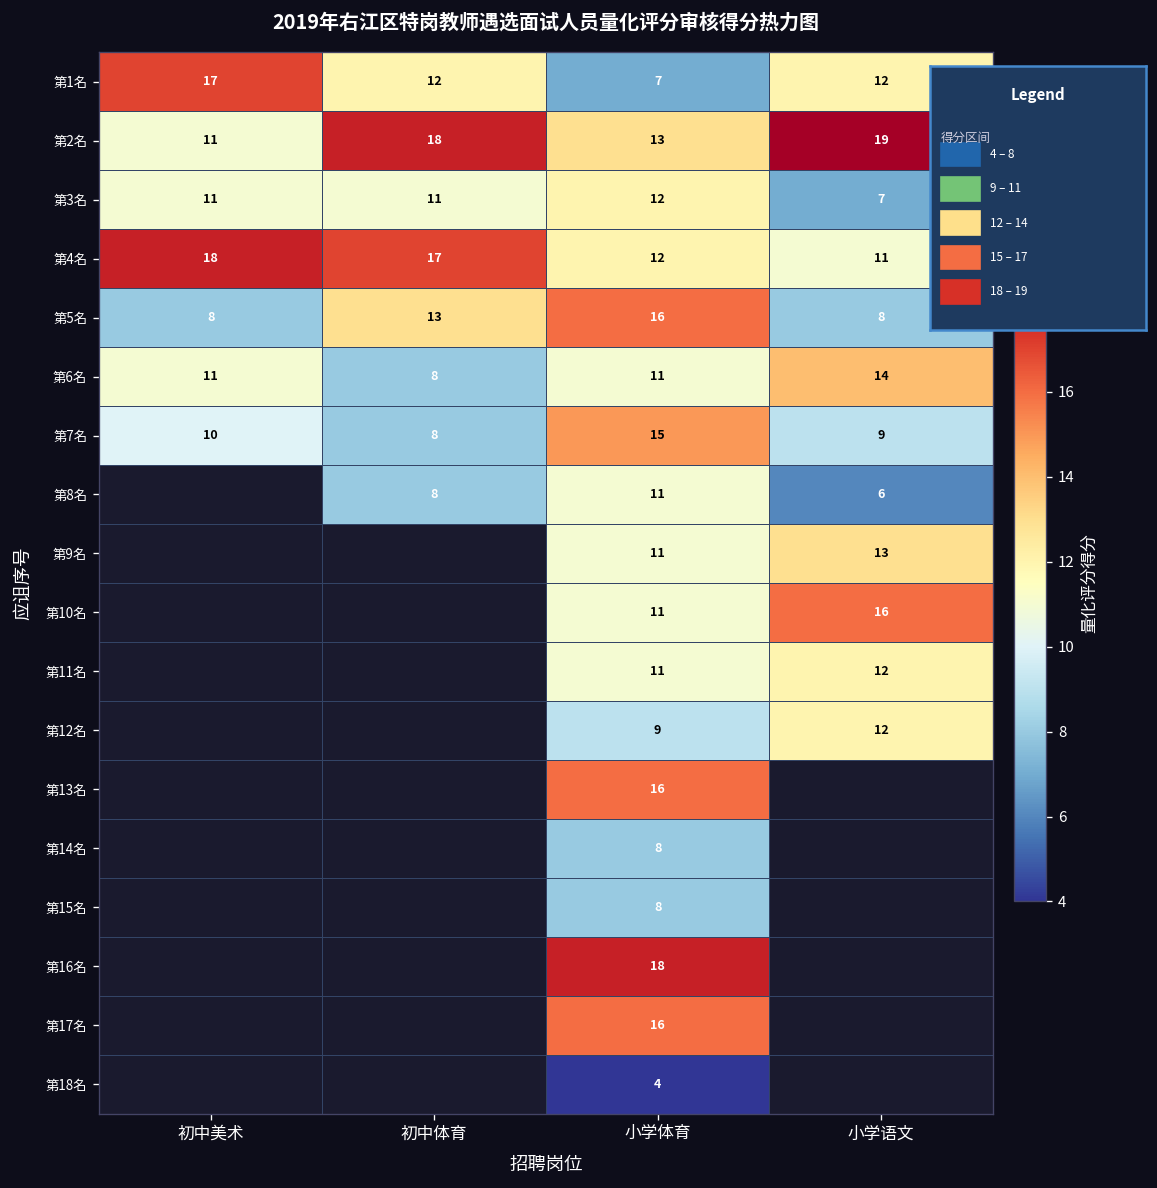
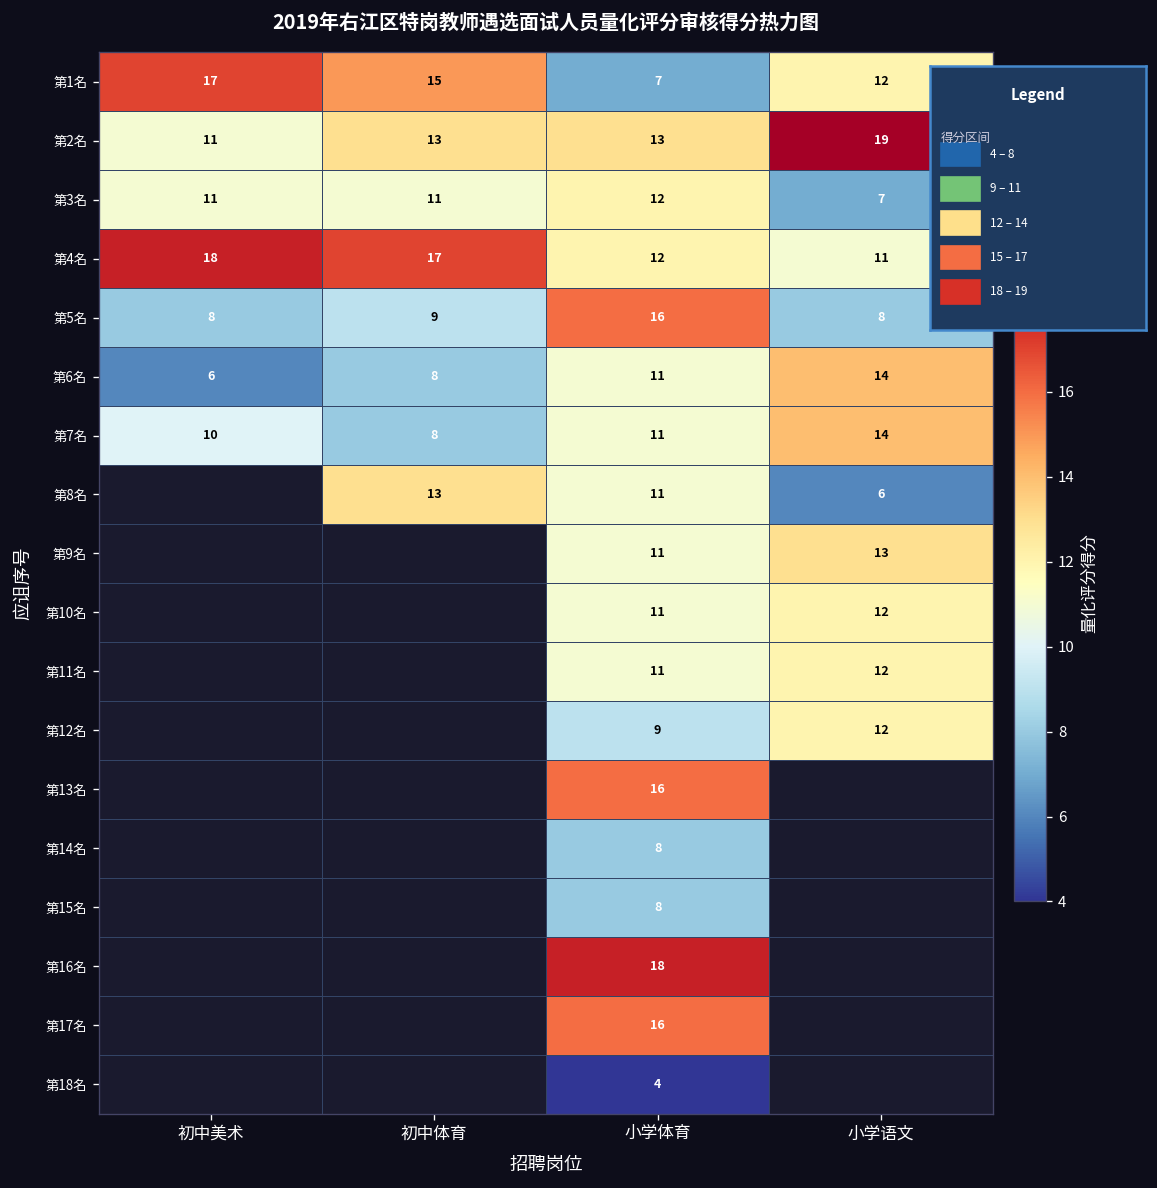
  {
    "第1名": {
      "初中美术": 17,
-     "初中体育": 12,
+     "初中体育": 15,
      "小学体育": 7,
      "小学语文": 12
    },
    "第2名": {
      "初中美术": 11,
-     "初中体育": 18,
+     "初中体育": 13,
      "小学体育": 13,
      "小学语文": 19
    },
    "第3名": {
      "初中美术": 11,
      "初中体育": 11,
      "小学体育": 12,
      "小学语文": 7
    },
    "第4名": {
      "初中美术": 18,
      "初中体育": 17,
      "小学体育": 12,
      "小学语文": 11
    },
    "第5名": {
      "初中美术": 8,
-     "初中体育": 13,
+     "初中体育": 9,
      "小学体育": 16,
      "小学语文": 8
    },
    "第6名": {
-     "初中美术": 11,
+     "初中美术": 6,
      "初中体育": 8,
      "小学体育": 11,
      "小学语文": 14
    },
    "第7名": {
      "初中美术": 10,
      "初中体育": 8,
-     "小学体育": 15,
-     "小学语文": 9
+     "小学体育": 11,
+     "小学语文": 14
    },
    "第8名": {
-     "初中体育": 8,
+     "初中体育": 13,
      "小学体育": 11,
      "小学语文": 6
    },
    "第9名": {
      "小学体育": 11,
      "小学语文": 13
    },
    "第10名": {
      "小学体育": 11,
-     "小学语文": 16
+     "小学语文": 12
    },
    "第11名": {
      "小学体育": 11,
      "小学语文": 12
    },
    "第12名": {
      "小学体育": 9,
      "小学语文": 12
    },
    "第13名": {
      "小学体育": 16
    },
    "第14名": {
      "小学体育": 8
    },
    "第15名": {
      "小学体育": 8
    },
    "第16名": {
      "小学体育": 18
    },
    "第17名": {
      "小学体育": 16
    },
    "第18名": {
      "小学体育": 4
    }
  }
